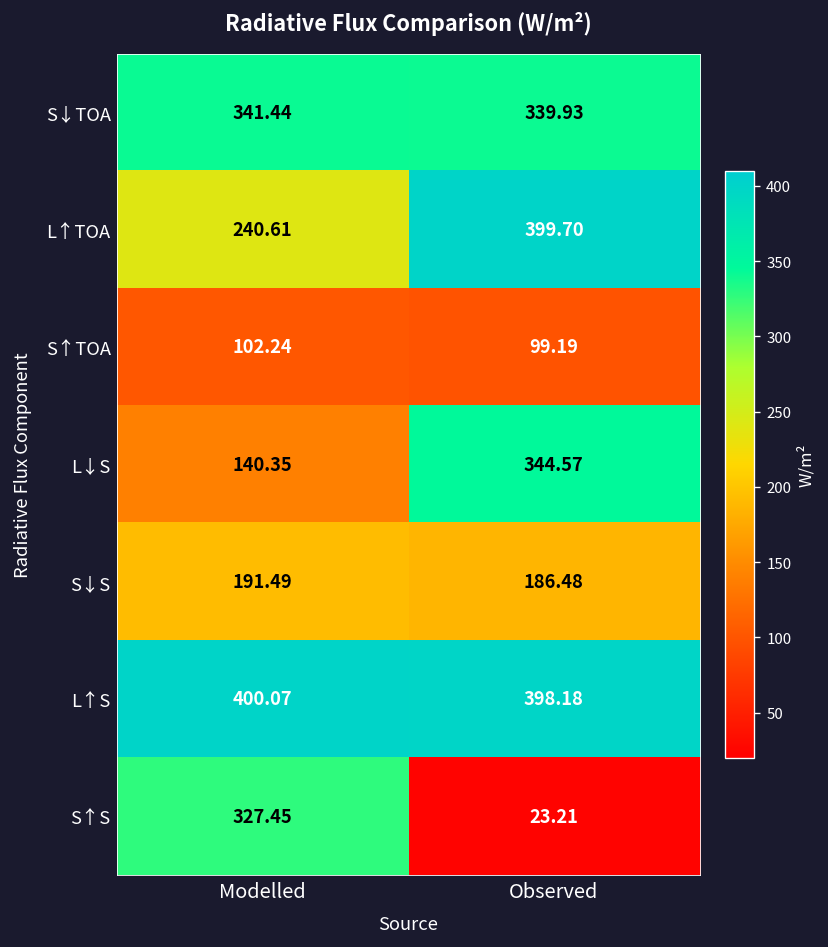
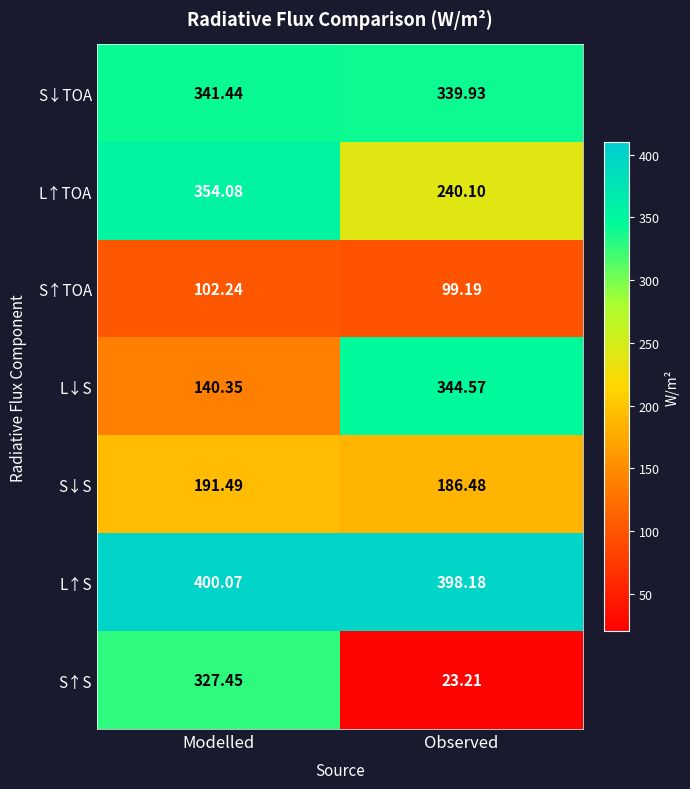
  {
    "S↓TOA": {
      "Modelled": 341.44,
      "Observed": 339.93
    },
    "L↑TOA": {
-     "Modelled": 240.61,
-     "Observed": 399.70
+     "Modelled": 354.08,
+     "Observed": 240.10
    },
    "S↑TOA": {
      "Modelled": 102.24,
      "Observed": 99.19
    },
    "L↓S": {
      "Modelled": 140.35,
      "Observed": 344.57
    },
    "S↓S": {
      "Modelled": 191.49,
      "Observed": 186.48
    },
    "L↑S": {
      "Modelled": 400.07,
      "Observed": 398.18
    },
    "S↑S": {
      "Modelled": 327.45,
      "Observed": 23.21
    }
  }
